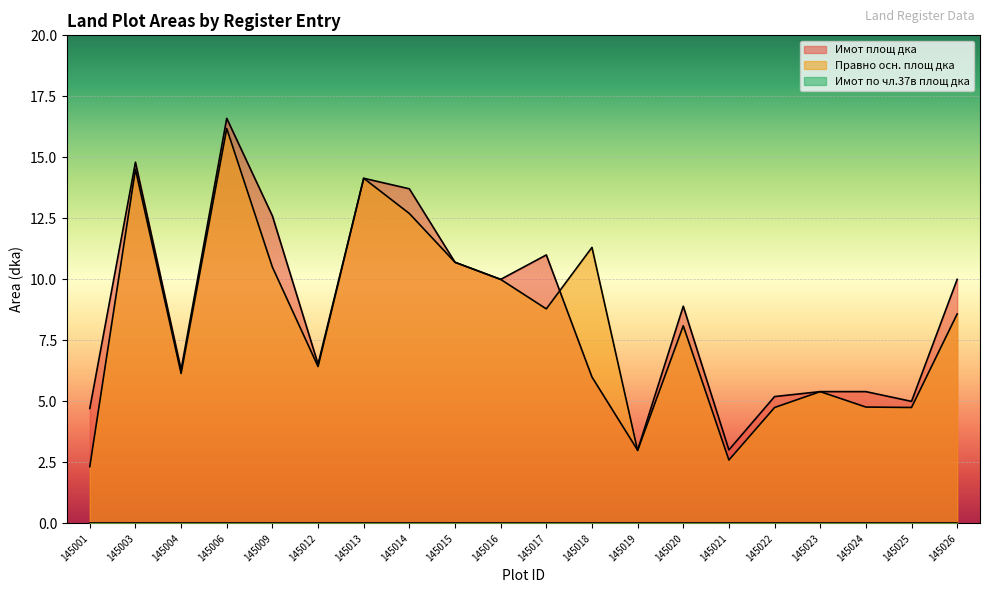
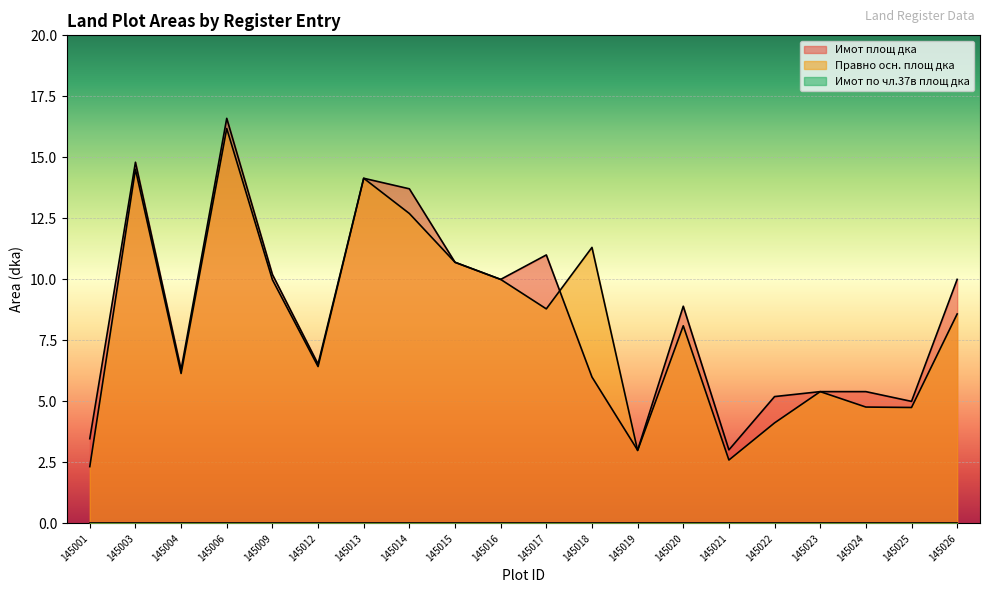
  {
    "Имот площ дка": {
-     "145001": 4.7,
+     "145001": 3.5,
      "145003": 14.8,
      "145004": 6.3,
      "145006": 16.6,
-     "145009": 12.6,
+     "145009": 10.2,
      "145014": 13.7,
      "145017": 11.0,
      "145018": 6.0,
      "145020": 8.9,
      "145021": 3.0,
      "145022": 5.2,
      "145024": 5.4,
      "145025": 5.0,
      "145026": 10.0
    },
    "Правно осн. площ дка": {
      "145001": 2.3,
      "145003": 14.5,
      "145004": 6.1,
      "145006": 16.2,
-     "145009": 10.5,
+     "145009": 10.0,
      "145014": 12.7,
      "145017": 8.8,
      "145018": 11.3,
      "145020": 8.1,
      "145021": 2.6,
-     "145022": 4.7,
+     "145022": 4.1,
      "145024": 4.8,
      "145025": 4.8,
      "145026": 8.6
    },
    "Имот по чл.37в площ дка": {
      "145001": 0.0,
      "145003": 0.0,
      "145004": 0.0,
      "145006": 0.0,
      "145009": 0.0,
      "145012": 0.0,
      "145013": 0.0,
      "145014": 0.0,
      "145015": 0.0,
      "145016": 0.0,
      "145017": 0.0,
      "145018": 0.0,
      "145019": 0.0,
      "145020": 0.0,
      "145021": 0.0,
      "145022": 0.0,
      "145023": 0.0,
      "145024": 0.0,
      "145025": 0.0,
      "145026": 0.0
    }
  }
